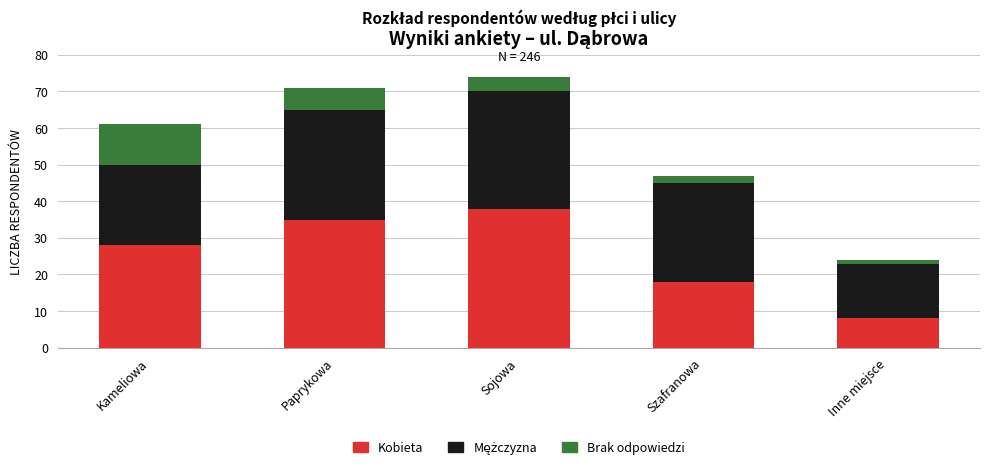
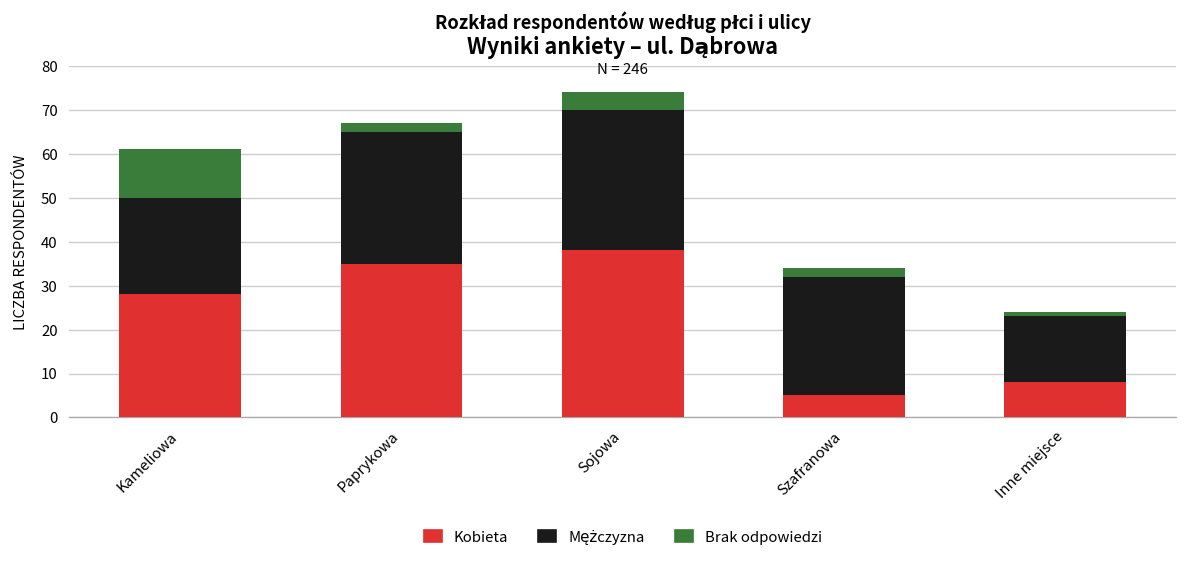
  {
    "Kobieta": {
      "Kameliowa": 28,
      "Paprykowa": 35,
      "Sojowa": 38,
-     "Szafranowa": 18,
+     "Szafranowa": 5,
      "Inne miejsce": 8
    },
    "Mężczyzna": {
      "Kameliowa": 22,
      "Paprykowa": 30,
      "Sojowa": 32,
      "Szafranowa": 27,
      "Inne miejsce": 15
    },
    "Brak odpowiedzi": {
      "Kameliowa": 11,
-     "Paprykowa": 6,
+     "Paprykowa": 2,
      "Sojowa": 4,
      "Szafranowa": 2,
      "Inne miejsce": 1
    }
  }
